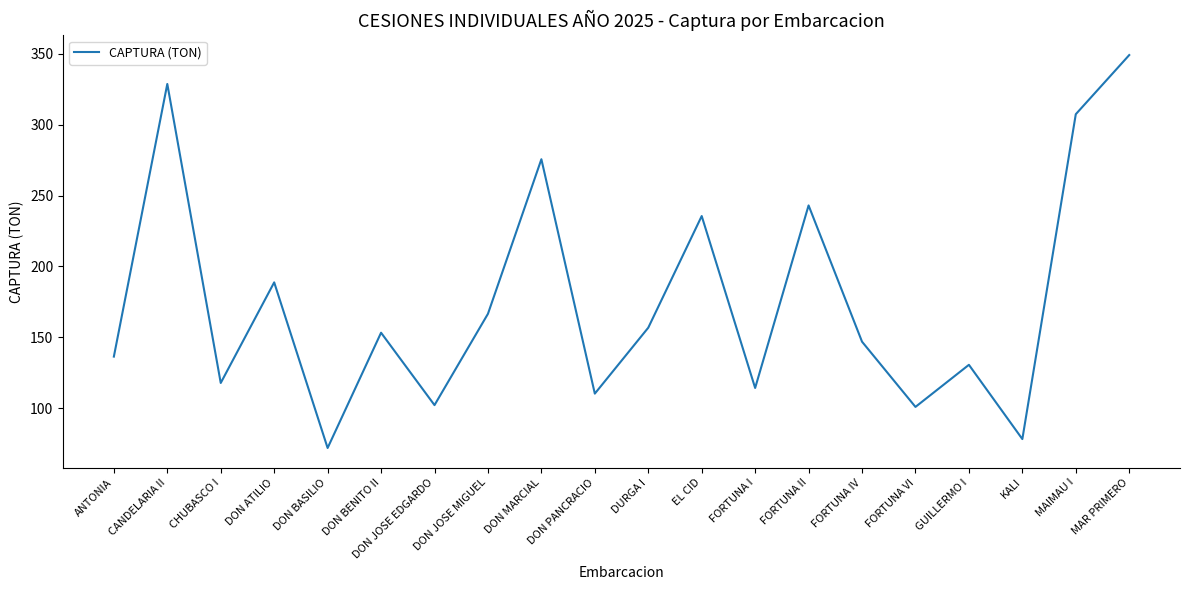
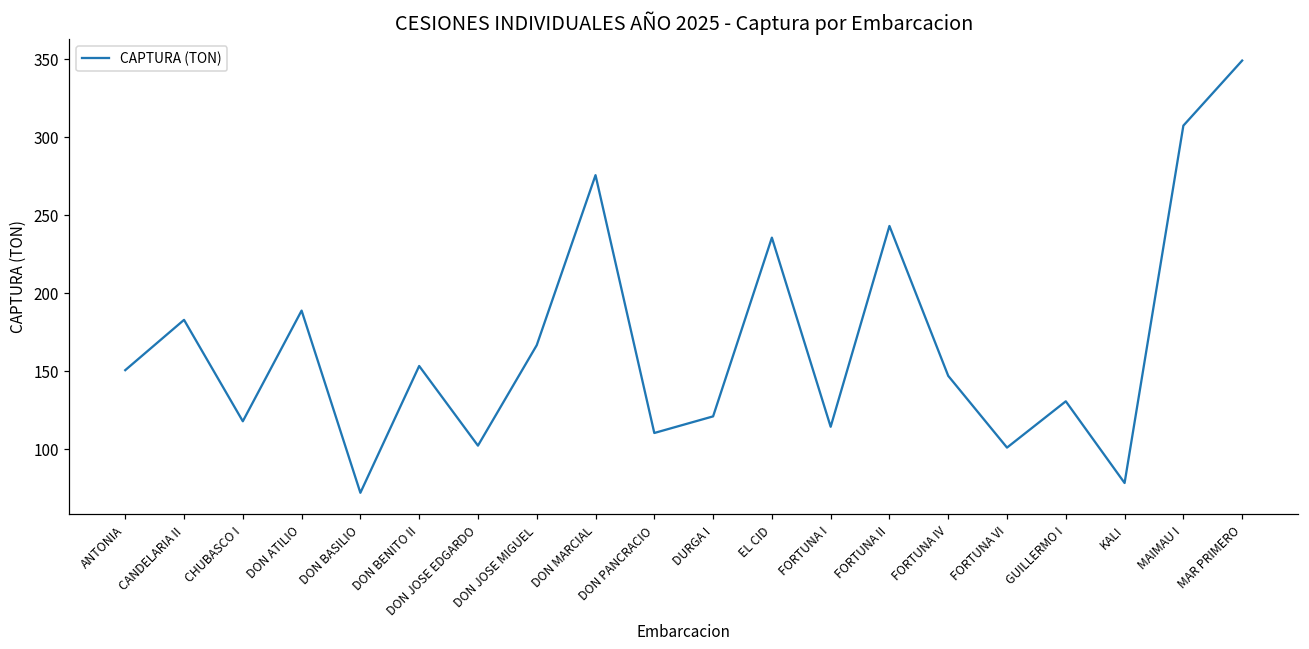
  {
-   "ANTONIA": 136,
-   "CANDELARIA II": 329,
+   "ANTONIA": 151,
+   "CANDELARIA II": 183,
    "CHUBASCO I": 118,
    "DON ATILIO": 189,
    "DON BASILIO": 72,
    "DON BENITO II": 153,
    "DON JOSE EDGARDO": 102,
    "DON JOSE MIGUEL": 167,
    "DON MARCIAL": 276,
    "DON PANCRACIO": 110,
-   "DURGA I": 157,
+   "DURGA I": 121,
    "EL CID": 236,
    "FORTUNA I": 114,
    "FORTUNA II": 243,
    "FORTUNA IV": 147,
    "FORTUNA VI": 101,
    "GUILLERMO I": 131,
    "KALI": 78,
    "MAIMAU I": 307,
    "MAR PRIMERO": 349
  }
